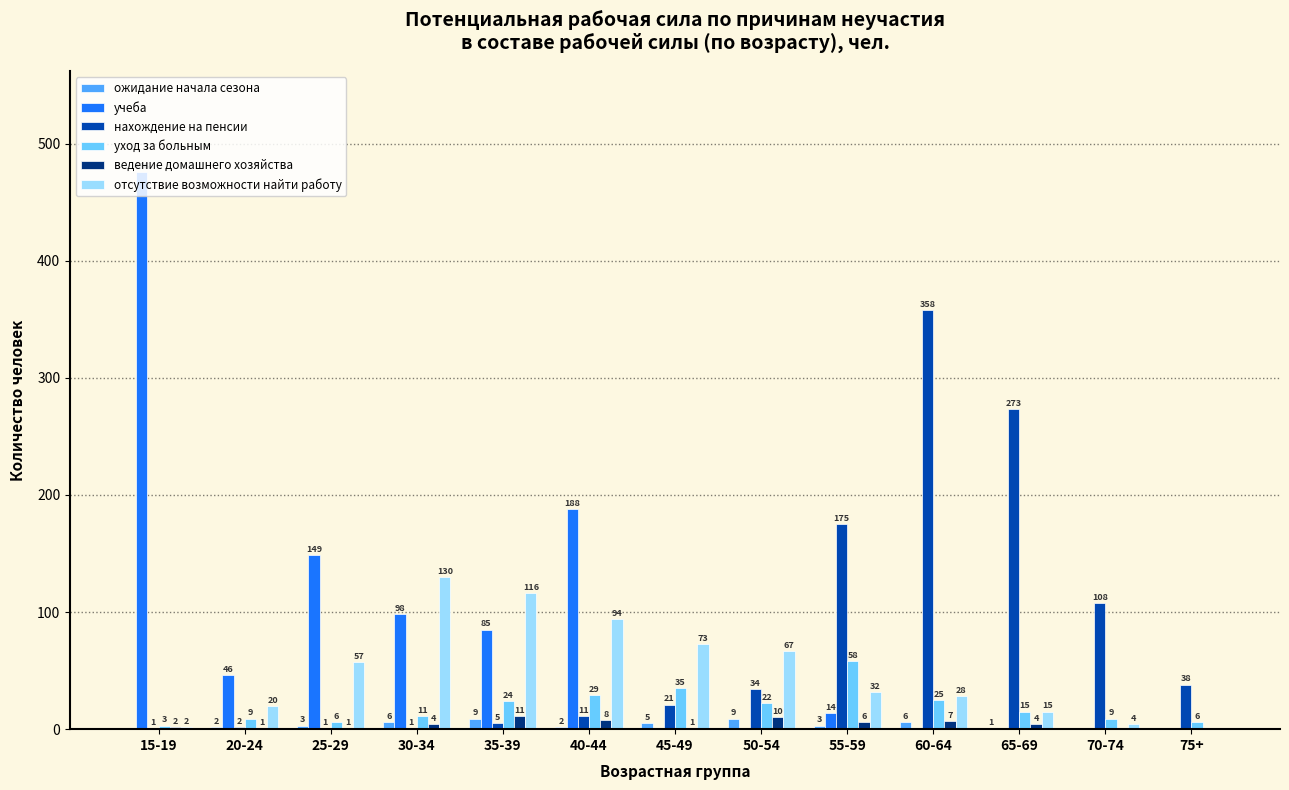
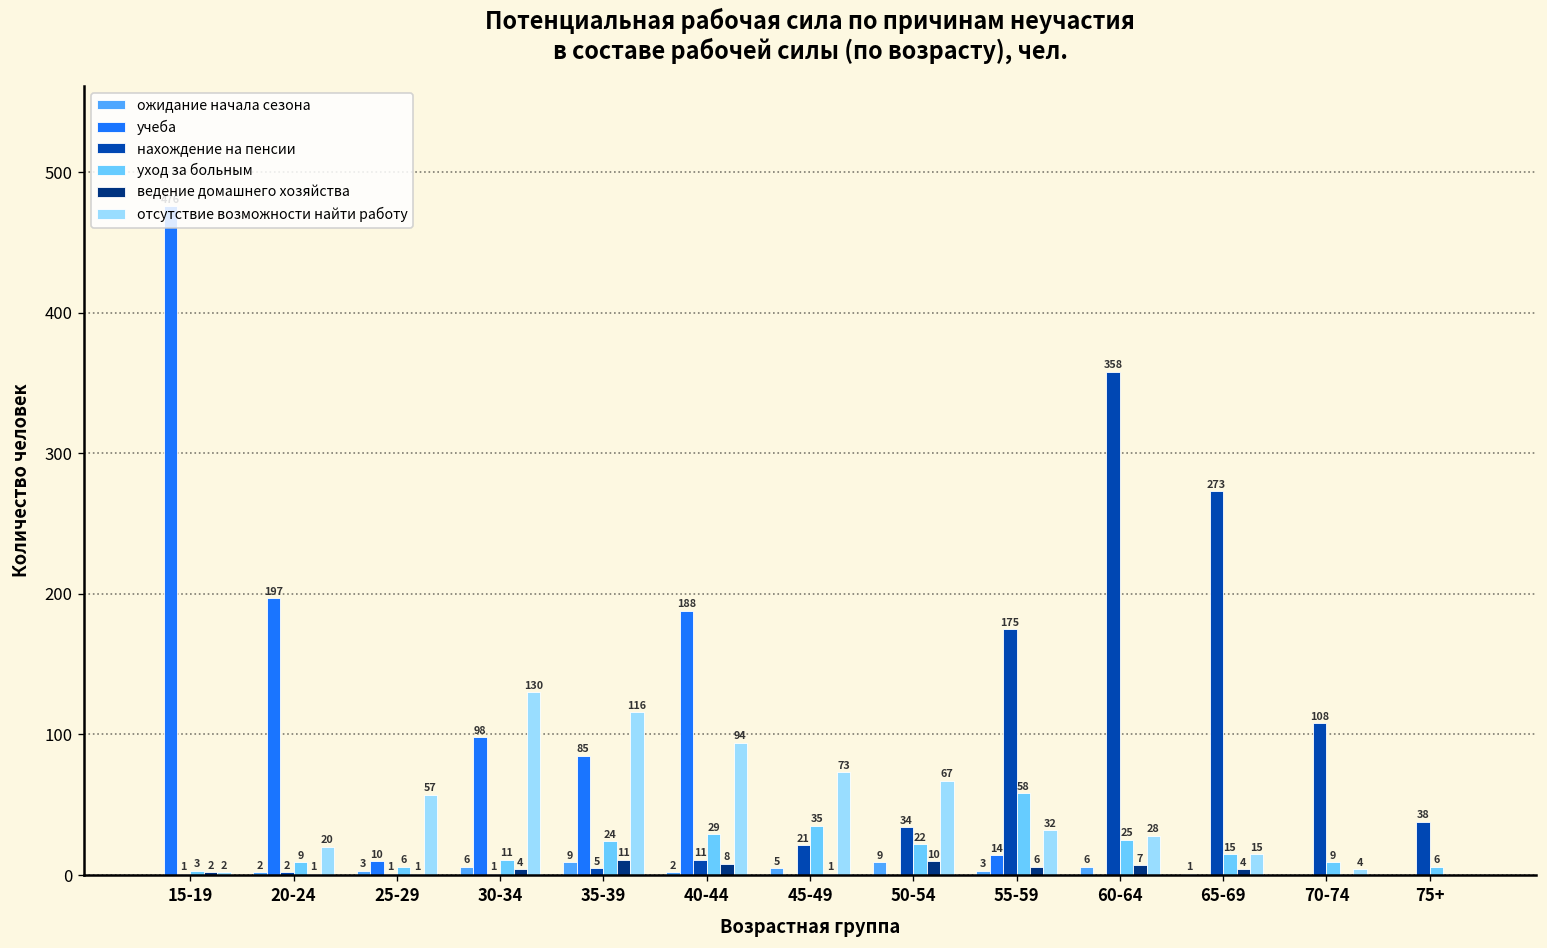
  {
    "учеба": {
-     "20-24": 46,
-     "25-29": 149,
+     "20-24": 197,
+     "25-29": 10,
      "30-34": 98,
      "35-39": 85,
      "40-44": 188,
      "55-59": 14
    }
  }
